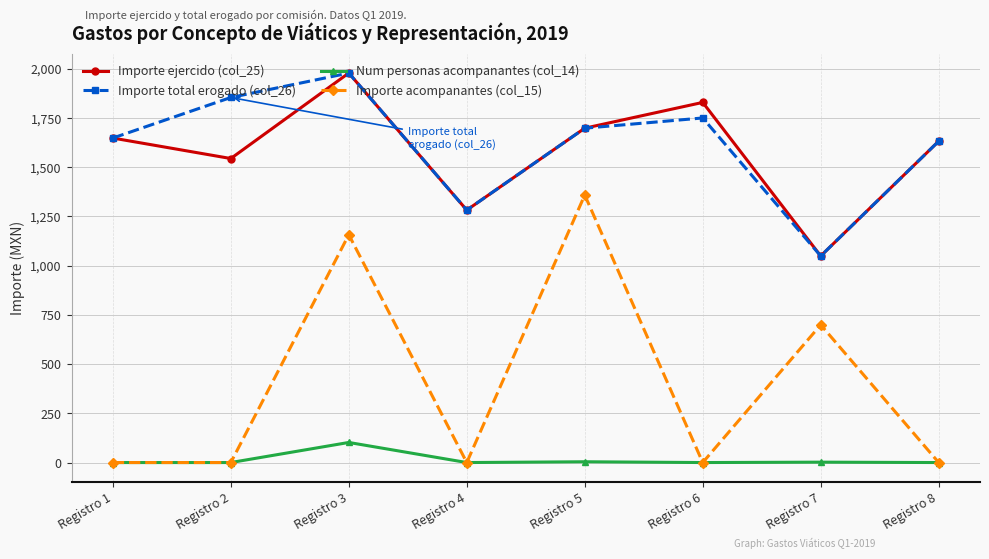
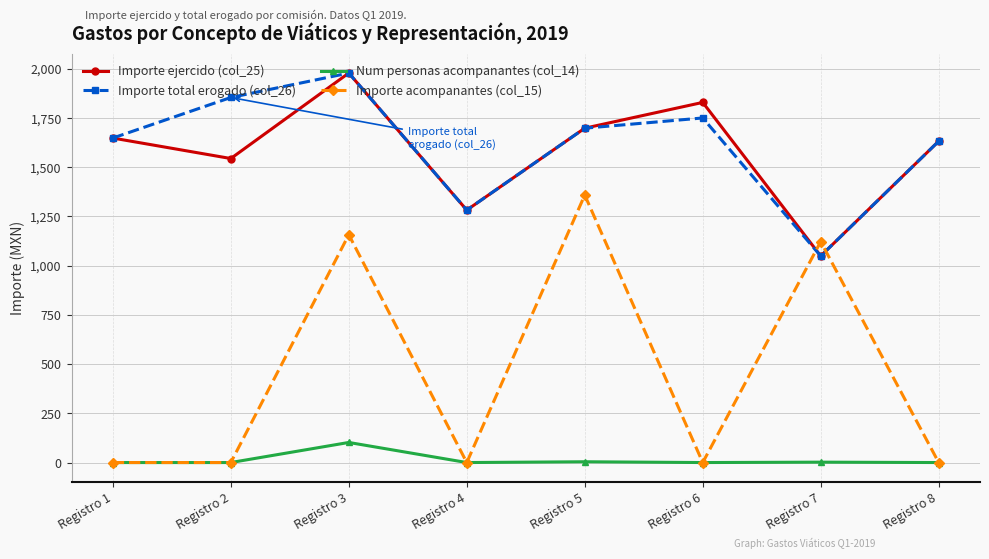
  {
    "Importe ejercido (col_25)": {
      "Registro 2": "1,540",
      "Registro 6": "1,830"
    },
    "Importe total erogado (col_26)": {
      "Registro 6": "1,750"
    },
    "Num personas acompanantes (col_14)": {
      "Registro 3": "100",
      "Registro 5": "0",
      "Registro 7": "0"
    },
    "Importe acompanantes (col_15)": {
      "Registro 3": "1,160",
      "Registro 5": "1,360",
-     "Registro 7": "700"
+     "Registro 7": "1,120"
    }
  }
